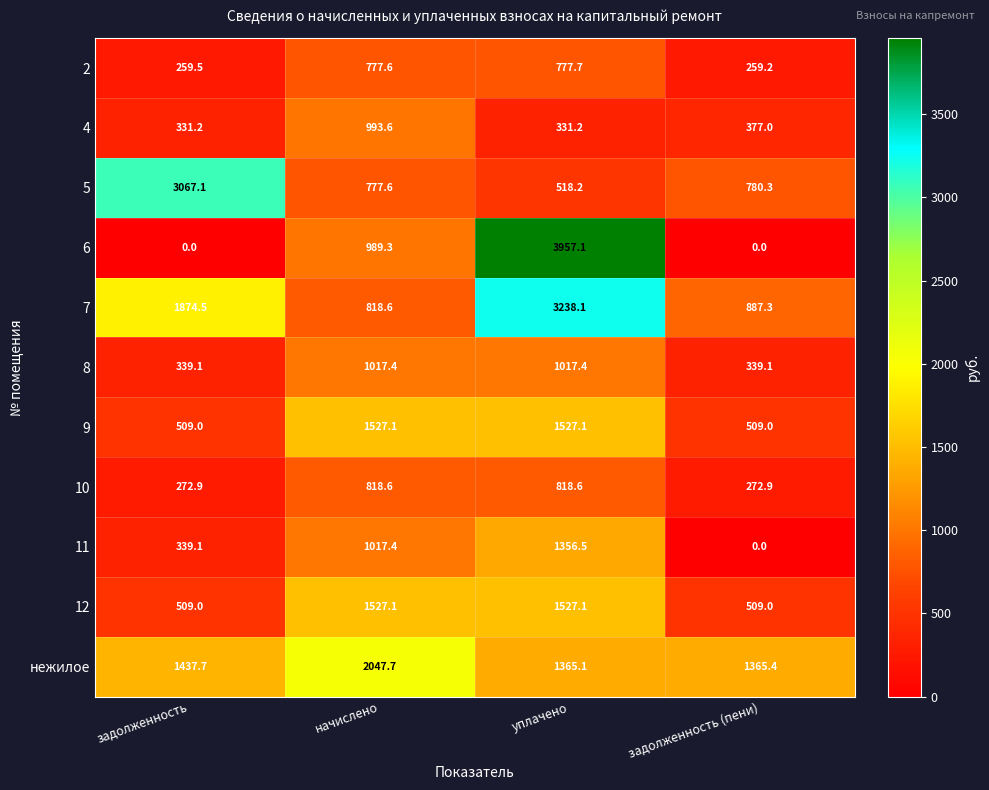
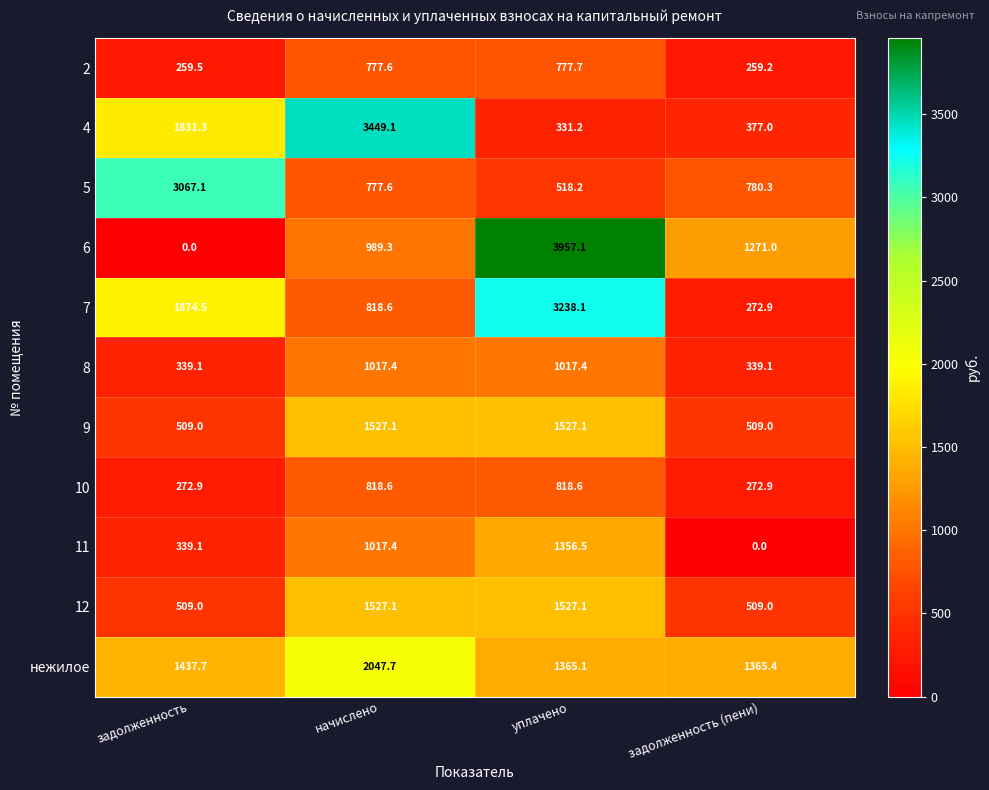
  {
    "2": {
      "задолженность": 259.5,
      "начислено": 777.6,
      "уплачено": 777.7,
      "задолженность (пени)": 259.2
    },
    "4": {
-     "задолженность": 331.2,
-     "начислено": 993.6,
+     "задолженность": 1831.3,
+     "начислено": 3449.1,
      "уплачено": 331.2,
      "задолженность (пени)": 377.0
    },
    "5": {
      "задолженность": 3067.1,
      "начислено": 777.6,
      "уплачено": 518.2,
      "задолженность (пени)": 780.3
    },
    "6": {
      "задолженность": 0.0,
      "начислено": 989.3,
      "уплачено": 3957.1,
-     "задолженность (пени)": 0.0
+     "задолженность (пени)": 1271.0
    },
    "7": {
      "задолженность": 1874.5,
      "начислено": 818.6,
      "уплачено": 3238.1,
-     "задолженность (пени)": 887.3
+     "задолженность (пени)": 272.9
    },
    "8": {
      "задолженность": 339.1,
      "начислено": 1017.4,
      "уплачено": 1017.4,
      "задолженность (пени)": 339.1
    },
    "9": {
      "задолженность": 509.0,
      "начислено": 1527.1,
      "уплачено": 1527.1,
      "задолженность (пени)": 509.0
    },
    "10": {
      "задолженность": 272.9,
      "начислено": 818.6,
      "уплачено": 818.6,
      "задолженность (пени)": 272.9
    },
    "11": {
      "задолженность": 339.1,
      "начислено": 1017.4,
      "уплачено": 1356.5,
      "задолженность (пени)": 0.0
    },
    "12": {
      "задолженность": 509.0,
      "начислено": 1527.1,
      "уплачено": 1527.1,
      "задолженность (пени)": 509.0
    },
    "нежилое": {
      "задолженность": 1437.7,
      "начислено": 2047.7,
      "уплачено": 1365.1,
      "задолженность (пени)": 1365.4
    }
  }
